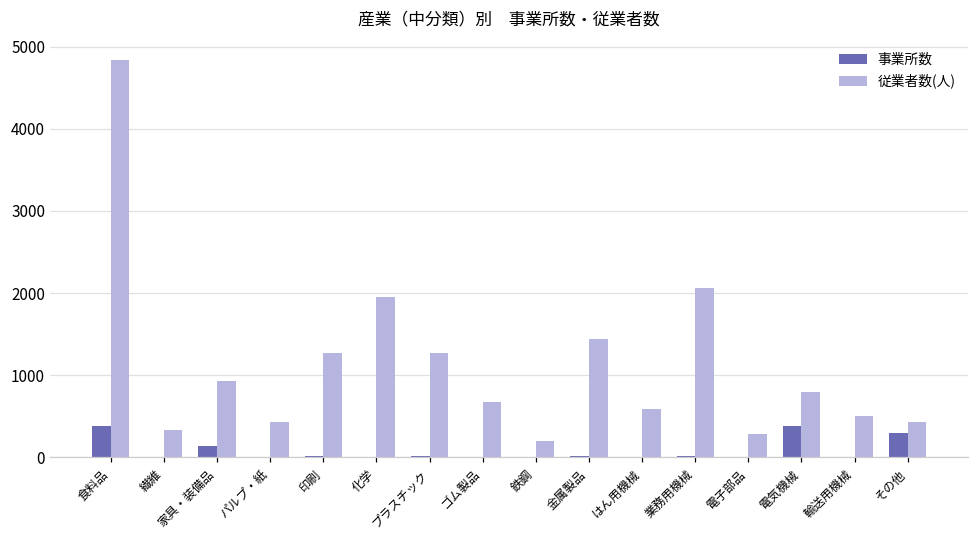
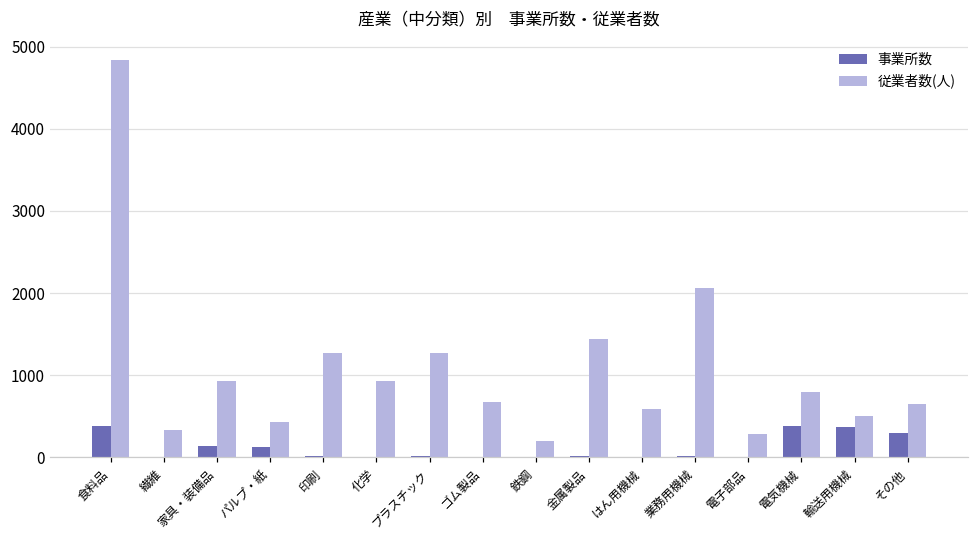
  {
    "事業所数": {
      "食料品": 400,
      "家具・装備品": 100,
-     "パルプ・紙": 0,
+     "パルプ・紙": 100,
      "電気機械": 400,
-     "輸送用機械": 0,
+     "輸送用機械": 400,
      "その他": 300
    },
    "従業者数(人)": {
      "食料品": 4800,
      "繊維": 300,
      "家具・装備品": 900,
      "パルプ・紙": 400,
      "印刷": 1300,
-     "化学": 2000,
+     "化学": 900,
      "プラスチック": 1300,
      "ゴム製品": 700,
      "鉄鋼": 200,
      "金属製品": 1400,
      "はん用機械": 600,
      "業務用機械": 2100,
      "電子部品": 300,
      "電気機械": 800,
      "輸送用機械": 500,
-     "その他": 400
+     "その他": 700
    }
  }
